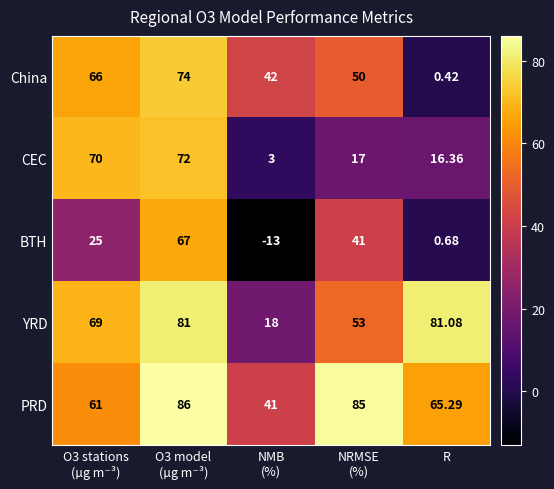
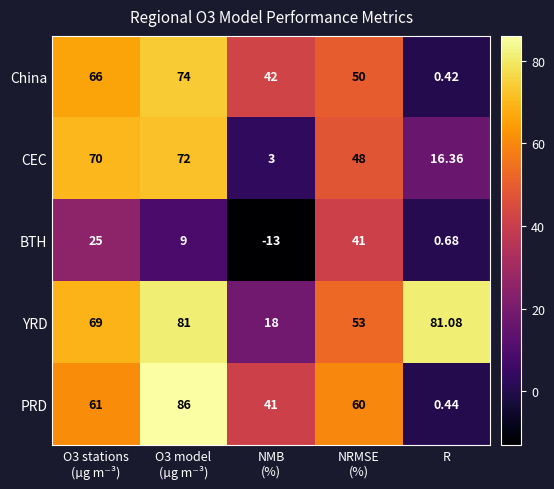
  {
    "China": {
      "O3 stations (µg m⁻³)": 66,
      "O3 model (µg m⁻³)": 74,
      "NMB (%)": 42,
      "NRMSE (%)": 50,
      "R": 0.42
    },
    "CEC": {
      "O3 stations (µg m⁻³)": 70,
      "O3 model (µg m⁻³)": 72,
      "NMB (%)": 3,
-     "NRMSE (%)": 17,
+     "NRMSE (%)": 48,
      "R": 16.36
    },
    "BTH": {
      "O3 stations (µg m⁻³)": 25,
-     "O3 model (µg m⁻³)": 67,
+     "O3 model (µg m⁻³)": 9,
      "NMB (%)": -13,
      "NRMSE (%)": 41,
      "R": 0.68
    },
    "YRD": {
      "O3 stations (µg m⁻³)": 69,
      "O3 model (µg m⁻³)": 81,
      "NMB (%)": 18,
      "NRMSE (%)": 53,
      "R": 81.08
    },
    "PRD": {
      "O3 stations (µg m⁻³)": 61,
      "O3 model (µg m⁻³)": 86,
      "NMB (%)": 41,
-     "NRMSE (%)": 85,
-     "R": 65.29
+     "NRMSE (%)": 60,
+     "R": 0.44
    }
  }
